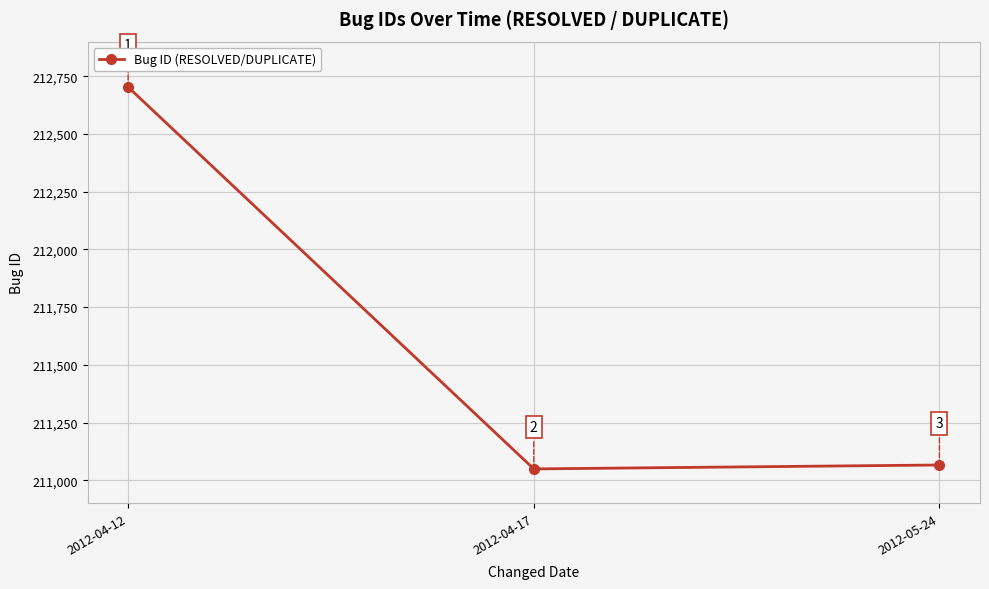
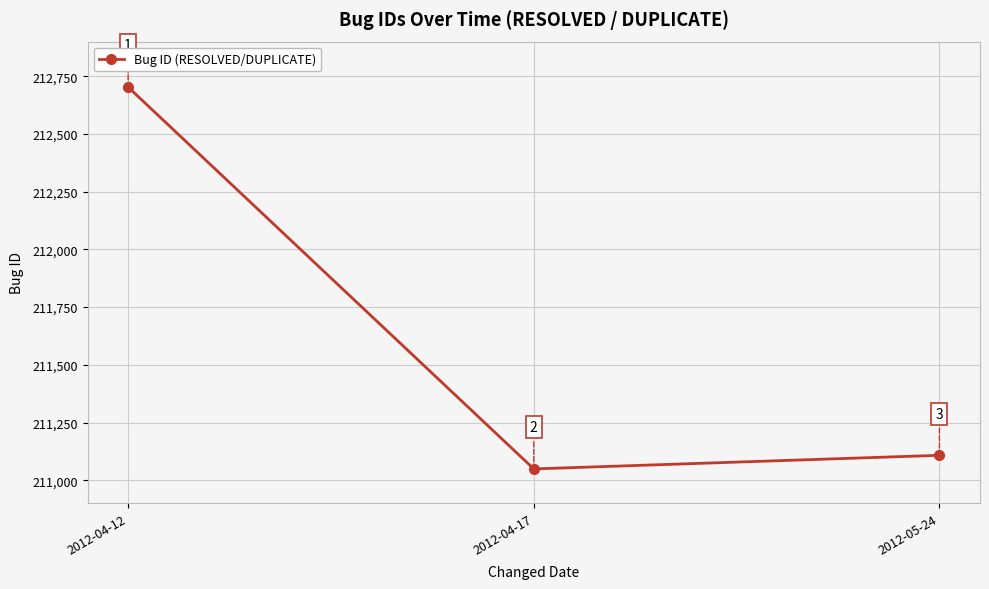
  {
-   "2012-05-24": "211,070"
+   "2012-05-24": "211,110"
  }
